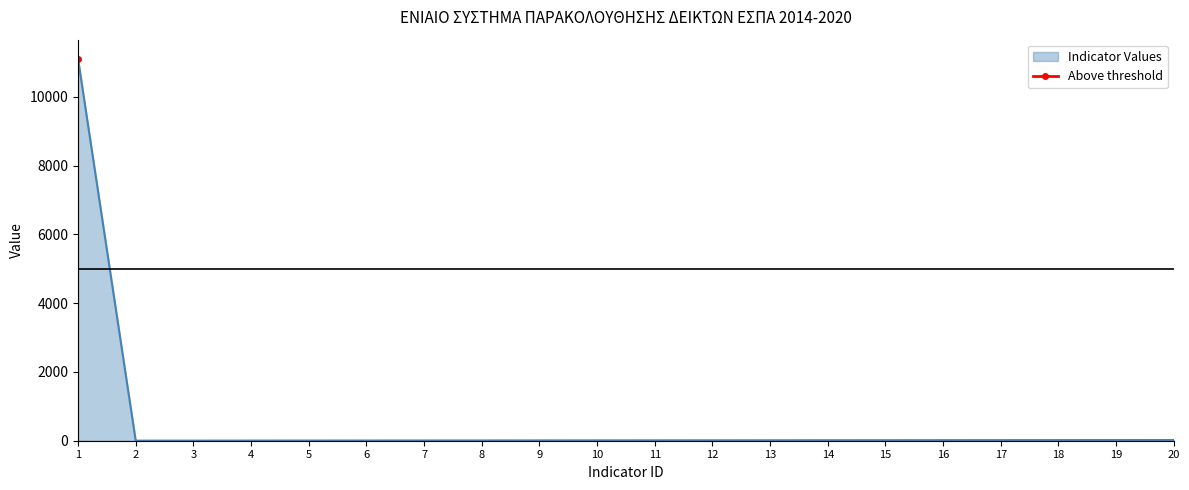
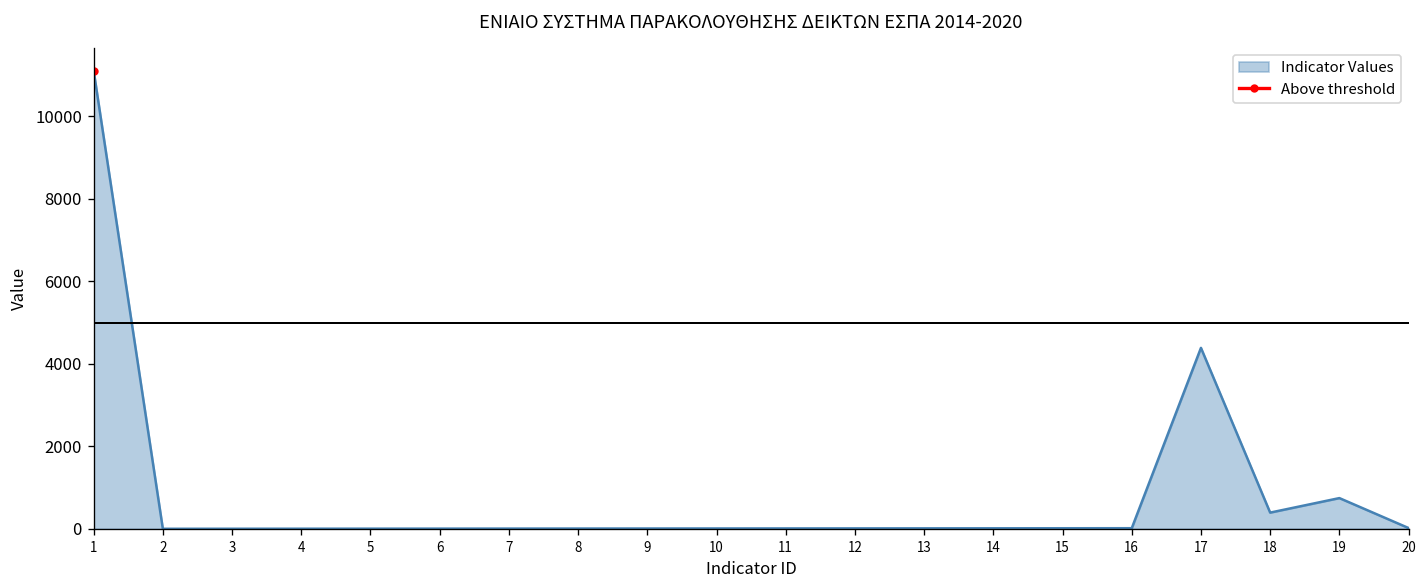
  {
    "Indicator Values": {
      "2": 0,
      "3": 0,
      "4": 0,
      "5": 0,
      "6": 0,
      "7": 0,
      "8": 0,
      "9": 0,
      "10": 0,
      "11": 0,
      "12": 0,
      "13": 0,
      "14": 0,
      "15": 0,
      "16": 0,
-     "17": 0,
-     "18": 0,
-     "19": 0,
+     "17": 4400,
+     "18": 400,
+     "19": 700,
      "20": 0
    }
  }
